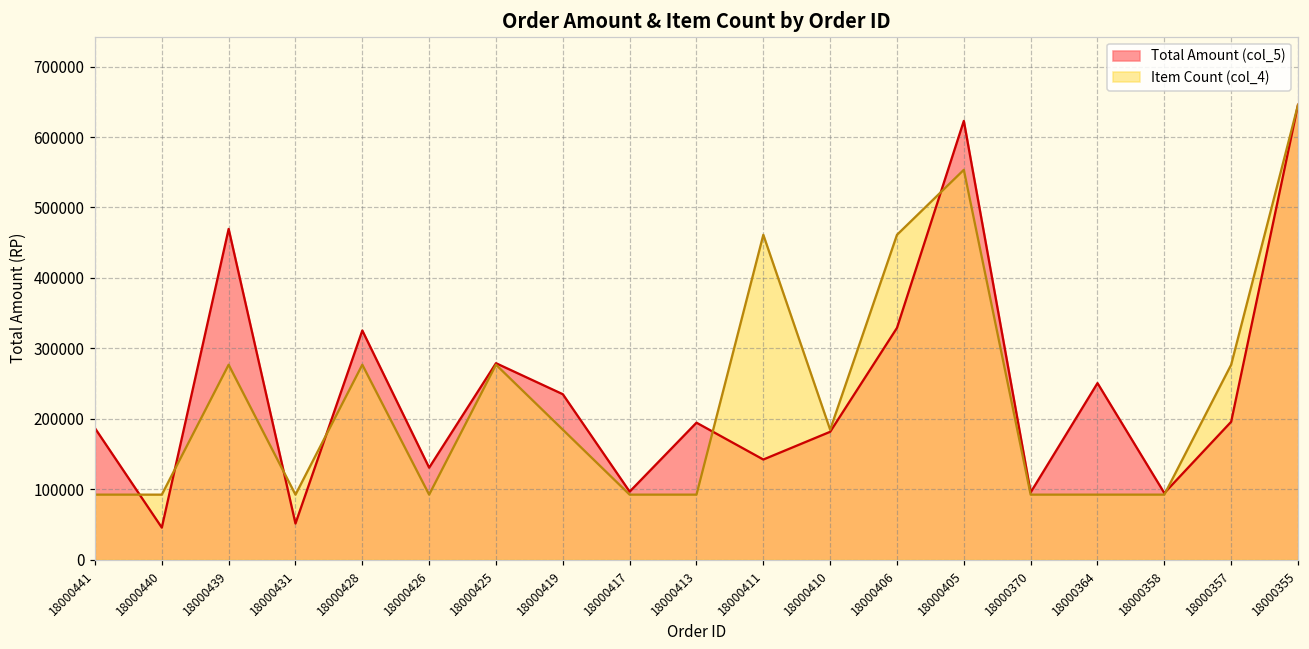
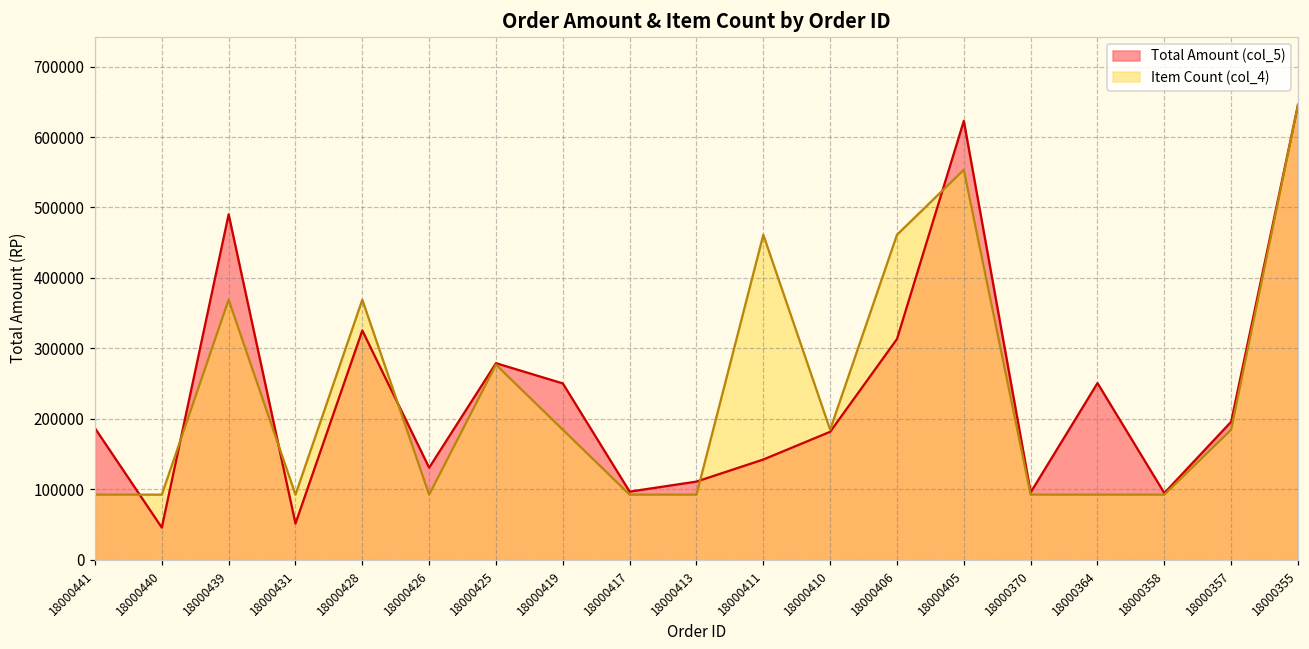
  {
    "Total Amount (col_5)": {
      "18000441": 190000,
      "18000440": 50000,
-     "18000439": 470000,
+     "18000439": 490000,
      "18000431": 50000,
      "18000428": 330000,
      "18000426": 130000,
-     "18000419": 230000,
+     "18000419": 250000,
      "18000417": 100000,
-     "18000413": 190000,
+     "18000413": 110000,
      "18000411": 140000,
-     "18000406": 330000,
+     "18000406": 310000,
      "18000405": 620000,
      "18000364": 250000,
      "18000357": 200000
    },
    "Item Count (col_4)": {
      "18000441": 90000,
      "18000440": 90000,
-     "18000439": 280000,
+     "18000439": 370000,
      "18000431": 90000,
-     "18000428": 280000,
+     "18000428": 370000,
      "18000426": 90000,
      "18000419": 180000,
      "18000417": 90000,
      "18000413": 90000,
      "18000411": 460000,
      "18000406": 460000,
      "18000405": 550000,
      "18000364": 90000,
-     "18000357": 280000
+     "18000357": 180000
    }
  }
